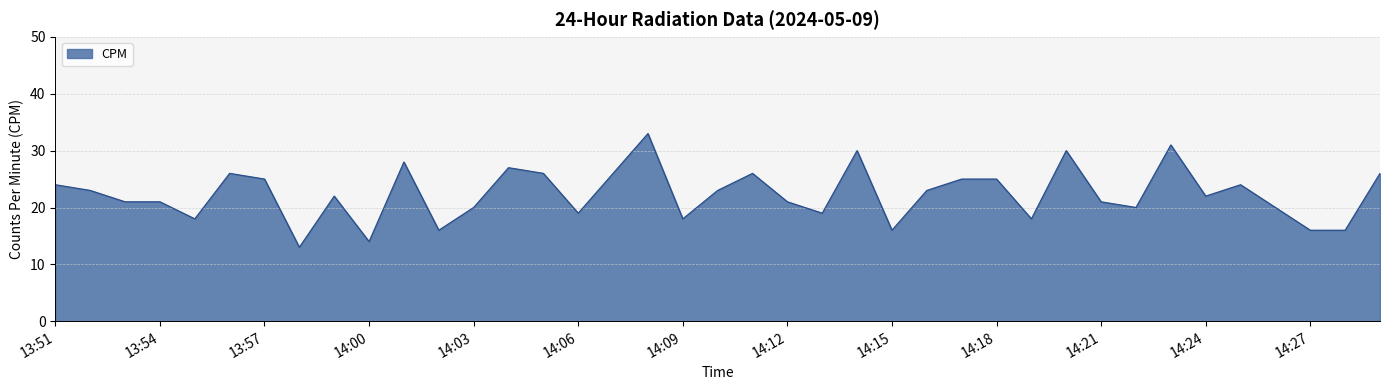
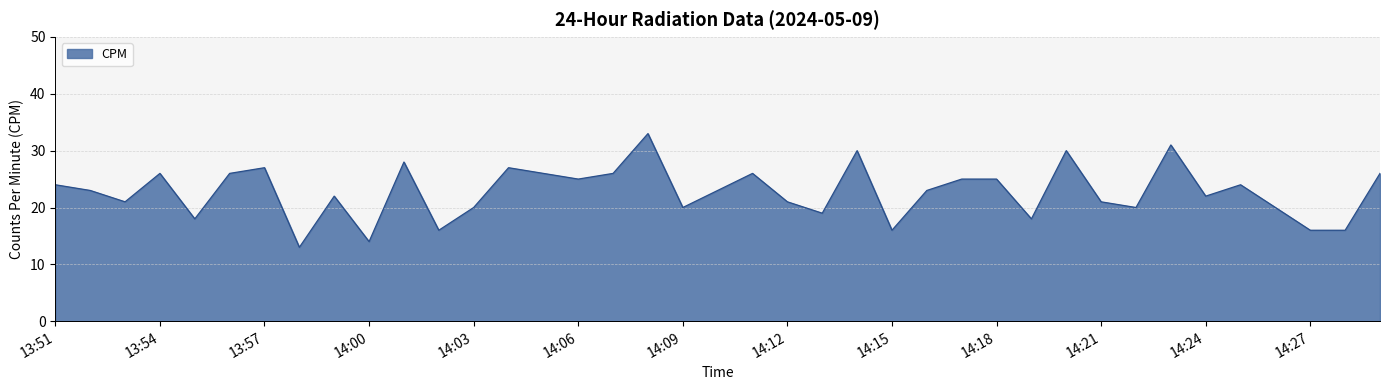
  {
    "13:51": 24,
-   "13:54": 21,
-   "13:57": 25,
+   "13:54": 26,
+   "13:57": 27,
    "14:00": 14,
    "14:03": 20,
-   "14:06": 19,
-   "14:09": 18,
+   "14:06": 25,
+   "14:09": 20,
    "14:12": 21,
    "14:15": 16,
    "14:18": 25,
    "14:21": 21,
    "14:24": 22,
    "14:27": 16
  }
